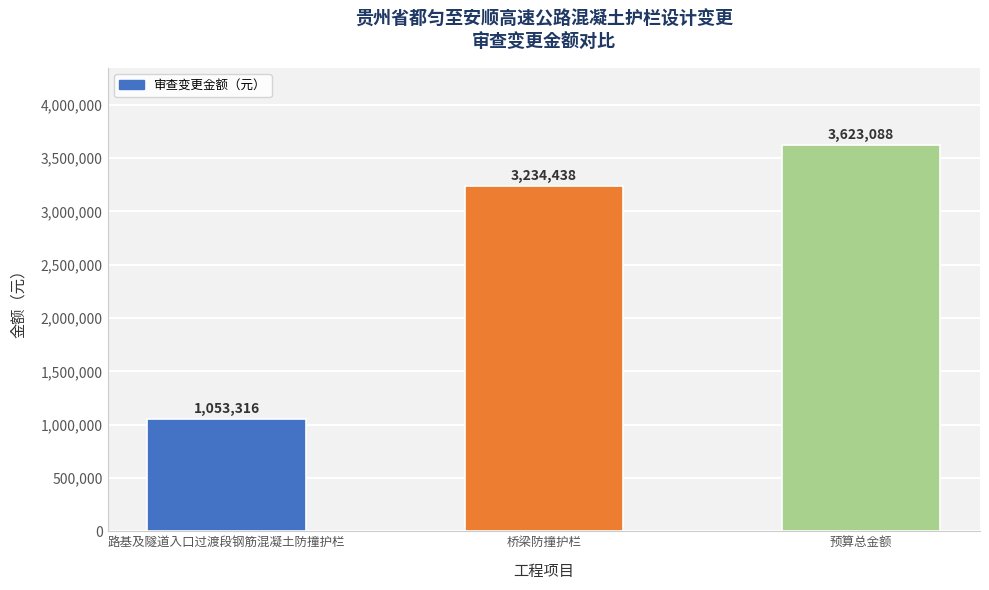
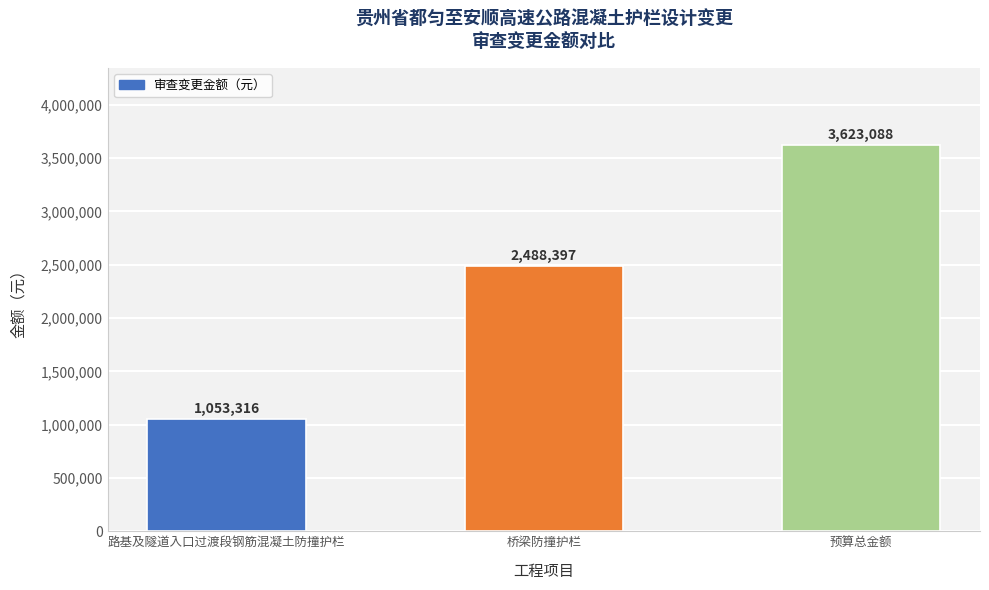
  {
    "路基及隧道入口过渡段钢筋混凝土防撞护栏": "1,053,316",
-   "桥梁防撞护栏": "3,234,438",
+   "桥梁防撞护栏": "2,488,397",
    "预算总金额": "3,623,088"
  }
